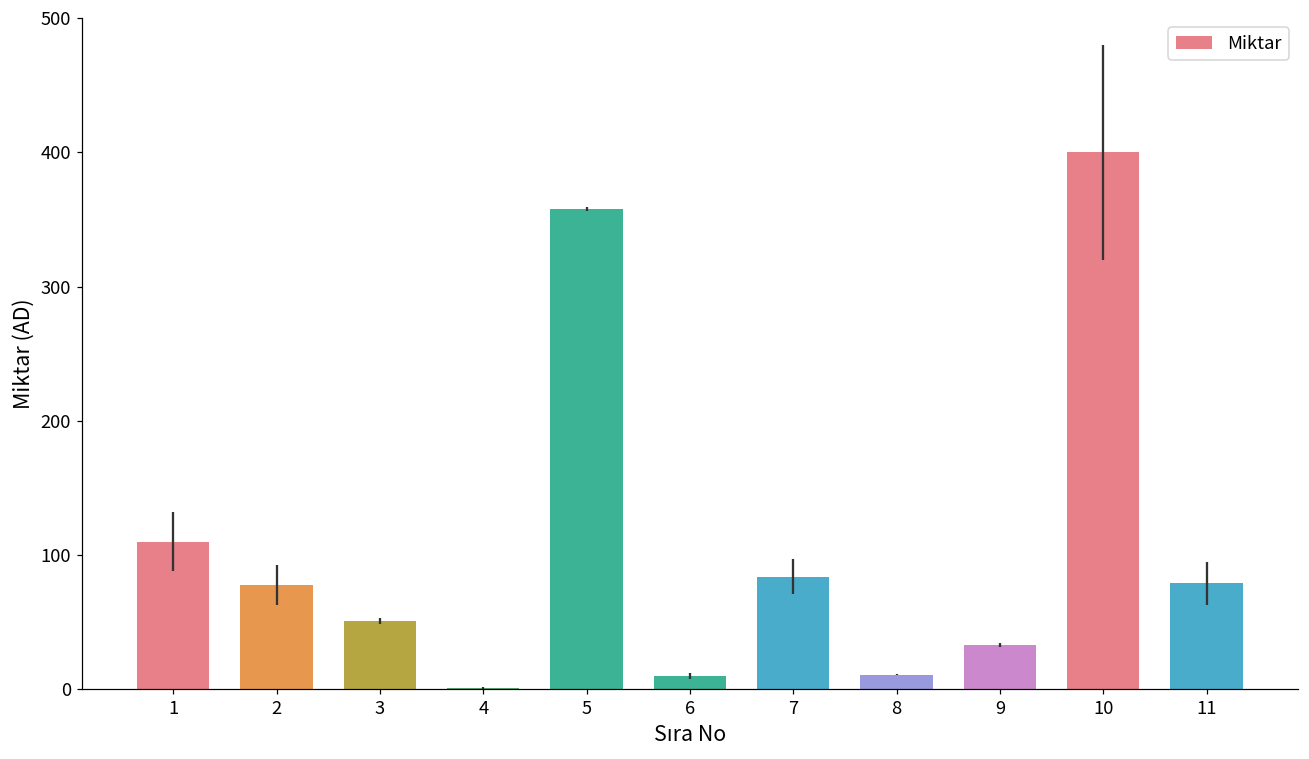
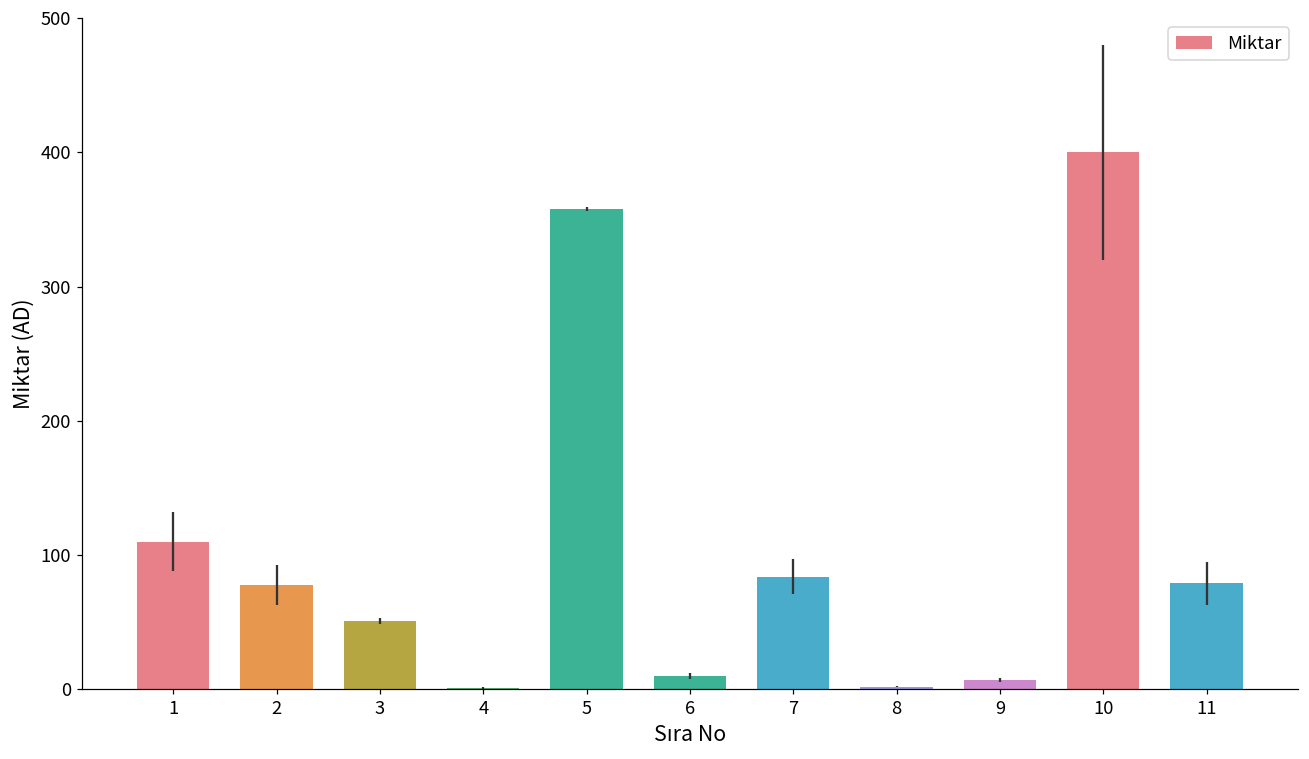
  {
    "1": 110,
    "2": 78,
    "3": 51,
    "5": 358,
    "6": 10,
    "7": 84,
-   "8": 11,
-   "9": 33,
+   "8": 2,
+   "9": 7,
    "10": 400,
    "11": 79
  }
